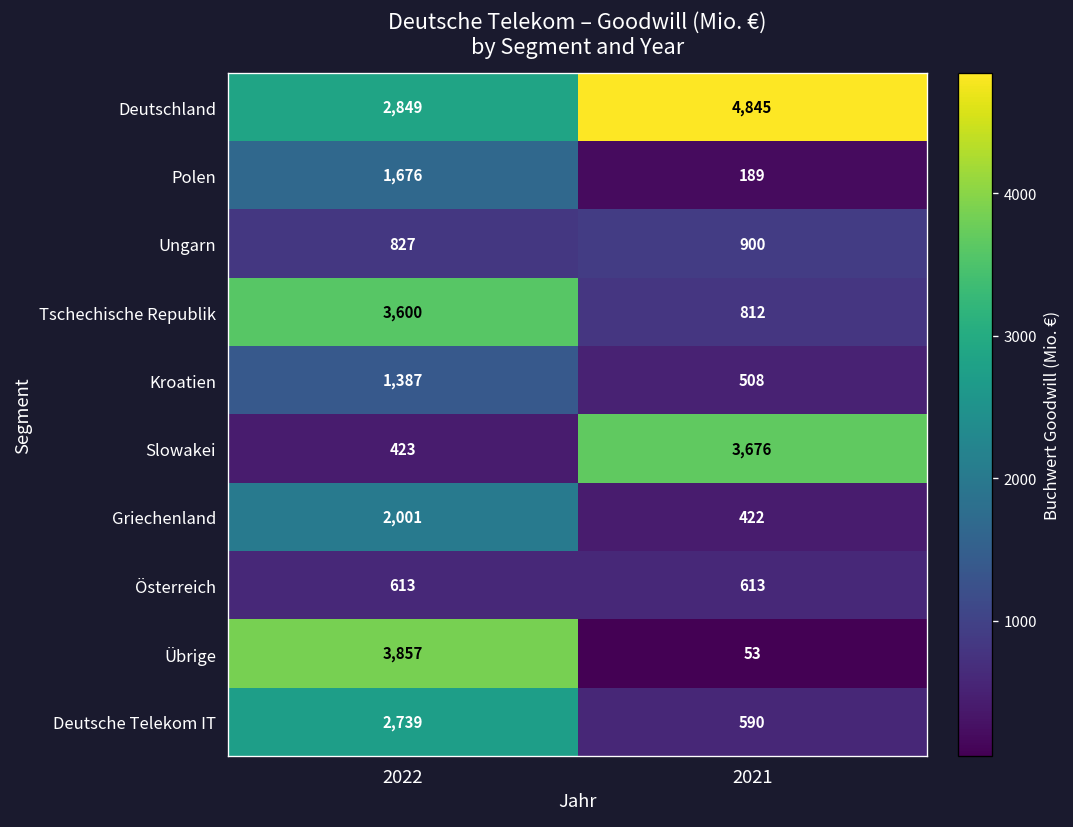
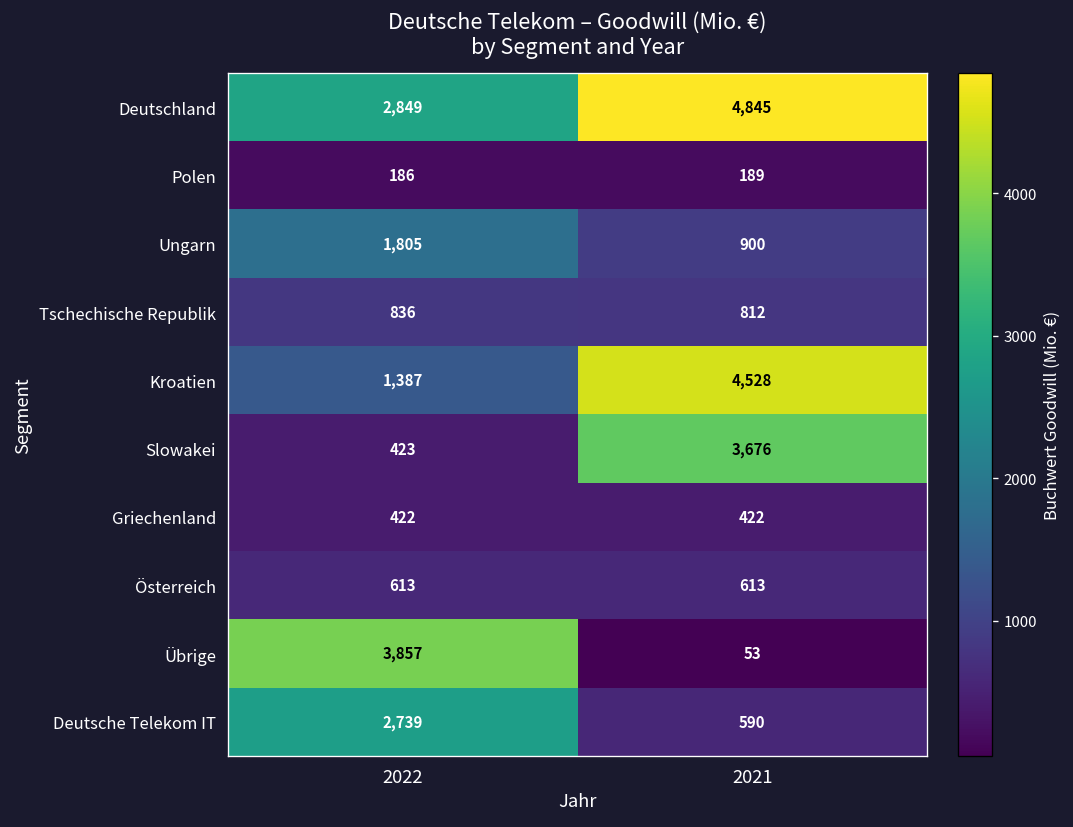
  {
    "Deutschland": {
      "2022": "2,849",
      "2021": "4,845"
    },
    "Polen": {
-     "2022": "1,676",
+     "2022": "186",
      "2021": "189"
    },
    "Ungarn": {
-     "2022": "827",
+     "2022": "1,805",
      "2021": "900"
    },
    "Tschechische Republik": {
-     "2022": "3,600",
+     "2022": "836",
      "2021": "812"
    },
    "Kroatien": {
      "2022": "1,387",
-     "2021": "508"
+     "2021": "4,528"
    },
    "Slowakei": {
      "2022": "423",
      "2021": "3,676"
    },
    "Griechenland": {
-     "2022": "2,001",
+     "2022": "422",
      "2021": "422"
    },
    "Österreich": {
      "2022": "613",
      "2021": "613"
    },
    "Übrige": {
      "2022": "3,857",
      "2021": "53"
    },
    "Deutsche Telekom IT": {
      "2022": "2,739",
      "2021": "590"
    }
  }
